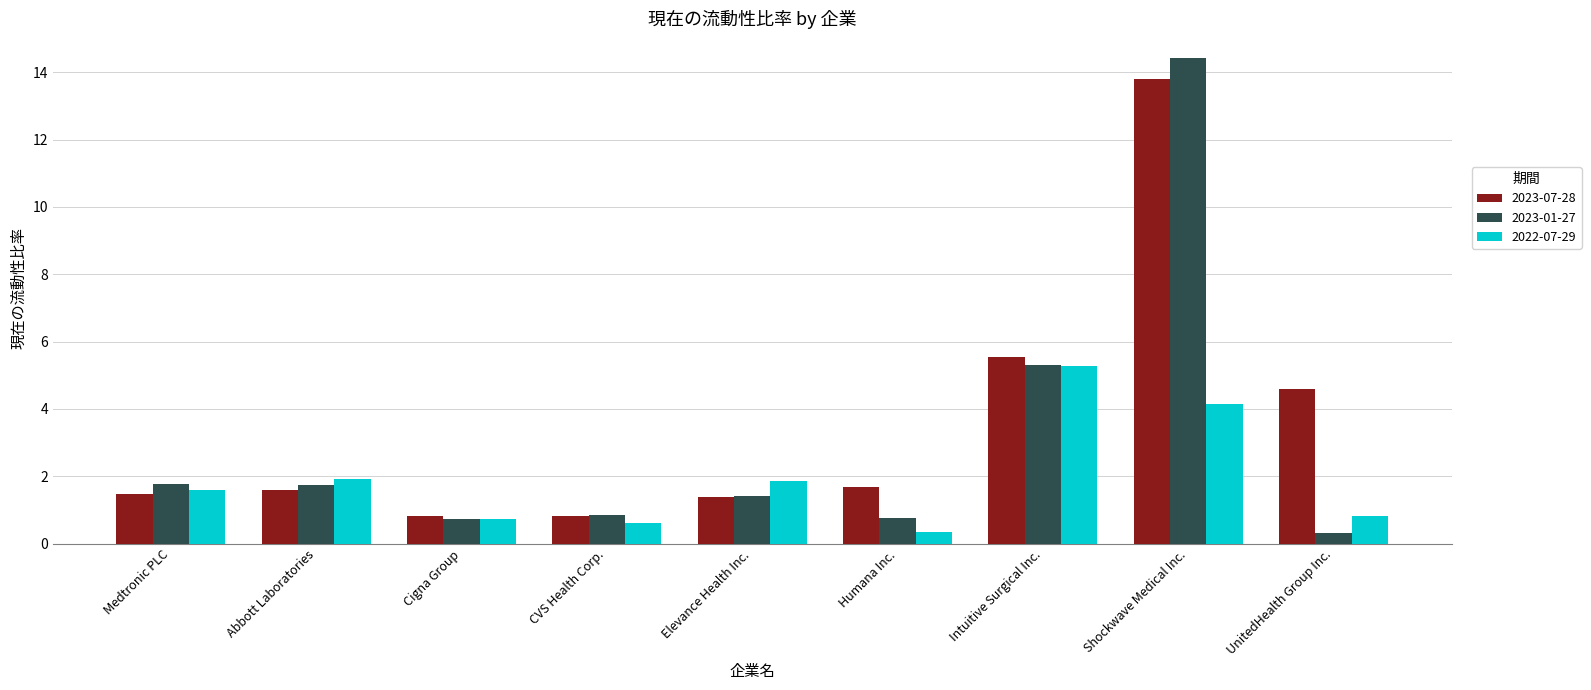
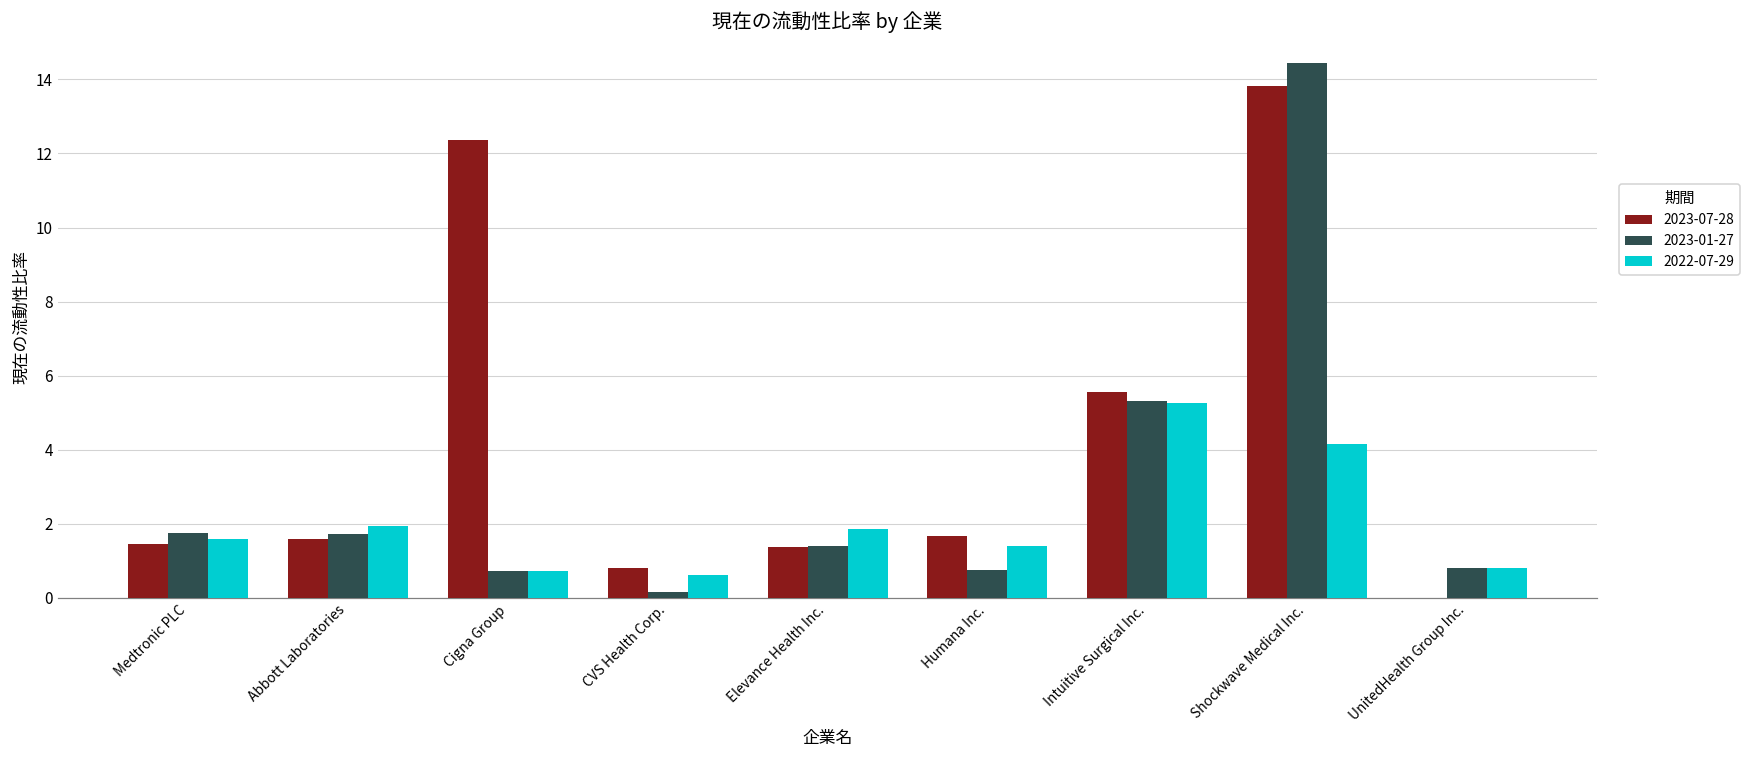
  {
    "2023-07-28": {
      "Medtronic PLC": 1.5,
      "Abbott Laboratories": 1.6,
-     "Cigna Group": 0.8,
+     "Cigna Group": 12.4,
      "CVS Health Corp.": 0.8,
      "Elevance Health Inc.": 1.4,
      "Humana Inc.": 1.7,
      "Intuitive Surgical Inc.": 5.6,
      "Shockwave Medical Inc.": 13.8,
-     "UnitedHealth Group Inc.": 4.6
+     "UnitedHealth Group Inc.": 0.0
    },
    "2023-01-27": {
      "Medtronic PLC": 1.8,
      "Abbott Laboratories": 1.7,
      "Cigna Group": 0.7,
-     "CVS Health Corp.": 0.9,
+     "CVS Health Corp.": 0.2,
      "Elevance Health Inc.": 1.4,
      "Humana Inc.": 0.8,
      "Intuitive Surgical Inc.": 5.3,
      "Shockwave Medical Inc.": 14.4,
-     "UnitedHealth Group Inc.": 0.3
+     "UnitedHealth Group Inc.": 0.8
    },
    "2022-07-29": {
      "Medtronic PLC": 1.6,
      "Abbott Laboratories": 1.9,
      "Cigna Group": 0.7,
      "CVS Health Corp.": 0.6,
      "Elevance Health Inc.": 1.9,
-     "Humana Inc.": 0.3,
+     "Humana Inc.": 1.4,
      "Intuitive Surgical Inc.": 5.3,
      "Shockwave Medical Inc.": 4.2,
      "UnitedHealth Group Inc.": 0.8
    }
  }
